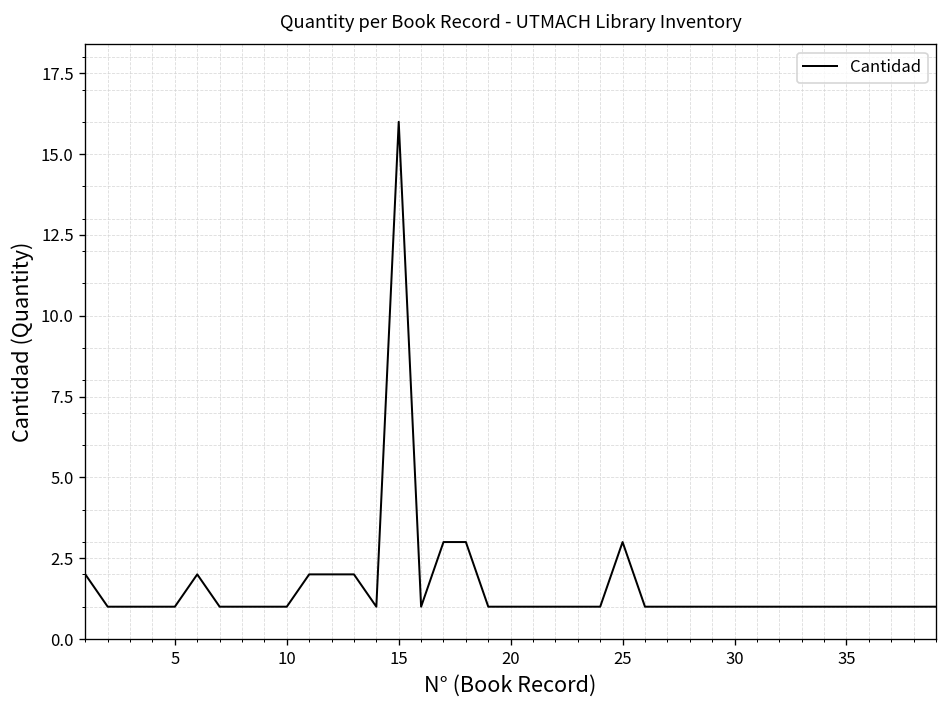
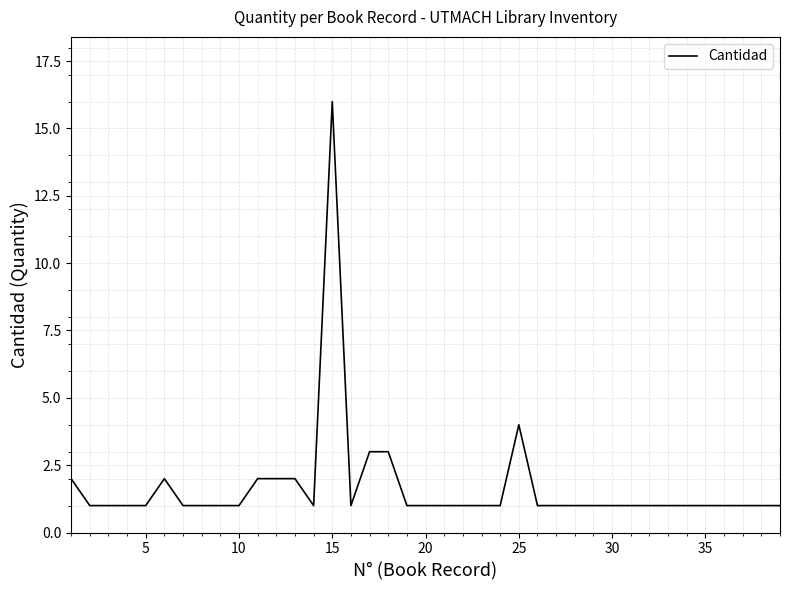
  {
    "5": 1,
    "10": 1,
    "15": 16,
    "20": 1,
-   "25": 3,
+   "25": 4,
    "30": 1,
    "35": 1
  }
